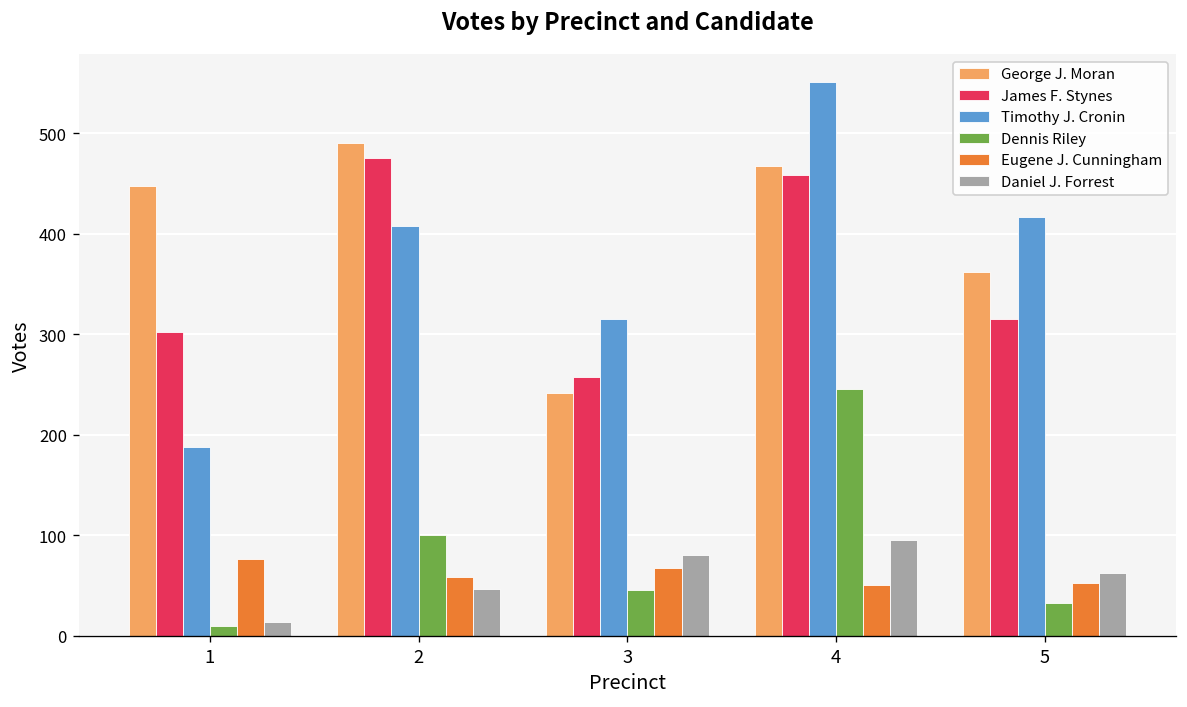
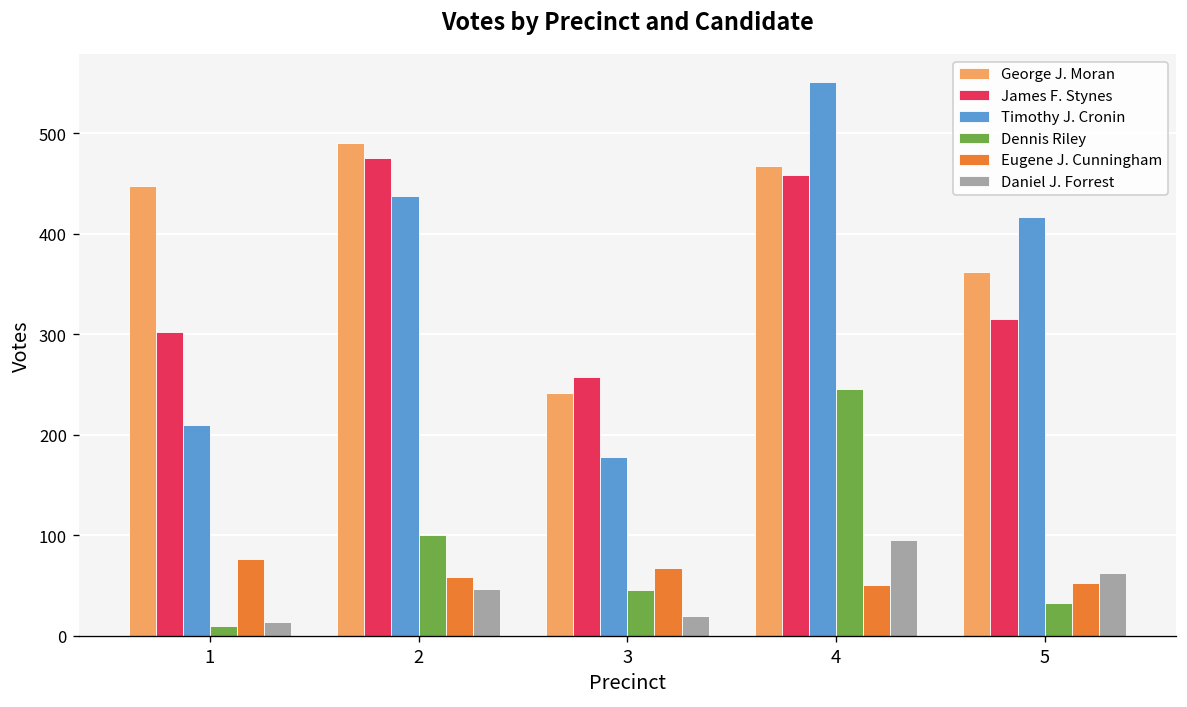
  {
    "George J. Moran": {
      "1": 450,
      "2": 490,
      "3": 240,
      "4": 470,
      "5": 360
    },
    "James F. Stynes": {
      "1": 300,
      "2": 480,
      "3": 260,
      "4": 460,
      "5": 320
    },
    "Timothy J. Cronin": {
-     "1": 190,
-     "2": 410,
-     "3": 320,
+     "1": 210,
+     "2": 440,
+     "3": 180,
      "4": 550,
      "5": 420
    },
    "Dennis Riley": {
      "1": 10,
      "2": 100,
      "3": 50,
      "4": 250,
      "5": 30
    },
    "Eugene J. Cunningham": {
      "1": 80,
      "2": 60,
      "3": 70,
      "4": 50,
      "5": 50
    },
    "Daniel J. Forrest": {
      "1": 10,
      "2": 50,
-     "3": 80,
+     "3": 20,
      "4": 100,
      "5": 60
    }
  }
